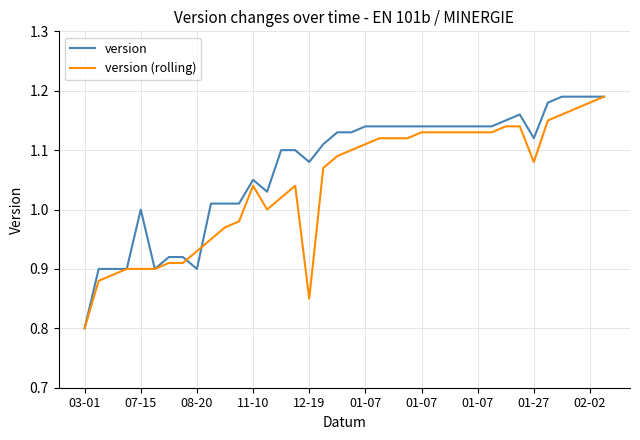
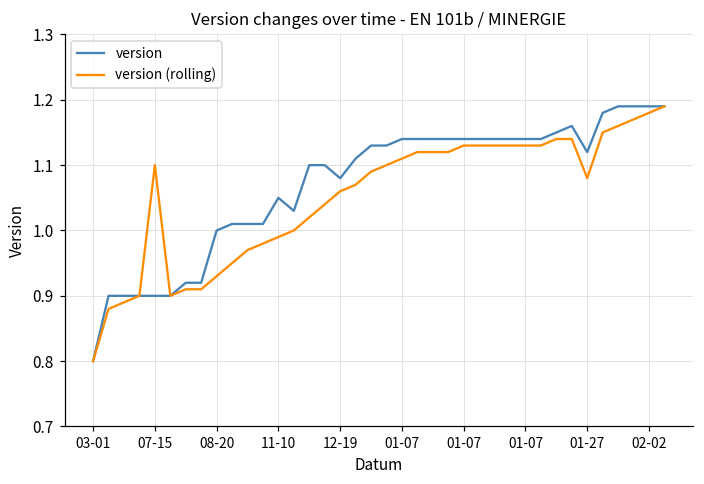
  {
    "version": {
-     "07-15": 1.0,
-     "08-20": 0.9,
+     "07-15": 0.9,
+     "08-20": 1.0,
      "11-10": 1.05,
      "12-19": 1.08,
      "01-27": 1.12,
      "02-02": 1.19
    },
    "version (rolling)": {
-     "07-15": 0.9,
+     "07-15": 1.1,
      "08-20": 0.93,
-     "11-10": 1.04,
-     "12-19": 0.85,
+     "11-10": 0.99,
+     "12-19": 1.06,
      "01-27": 1.08,
      "02-02": 1.18
    }
  }
